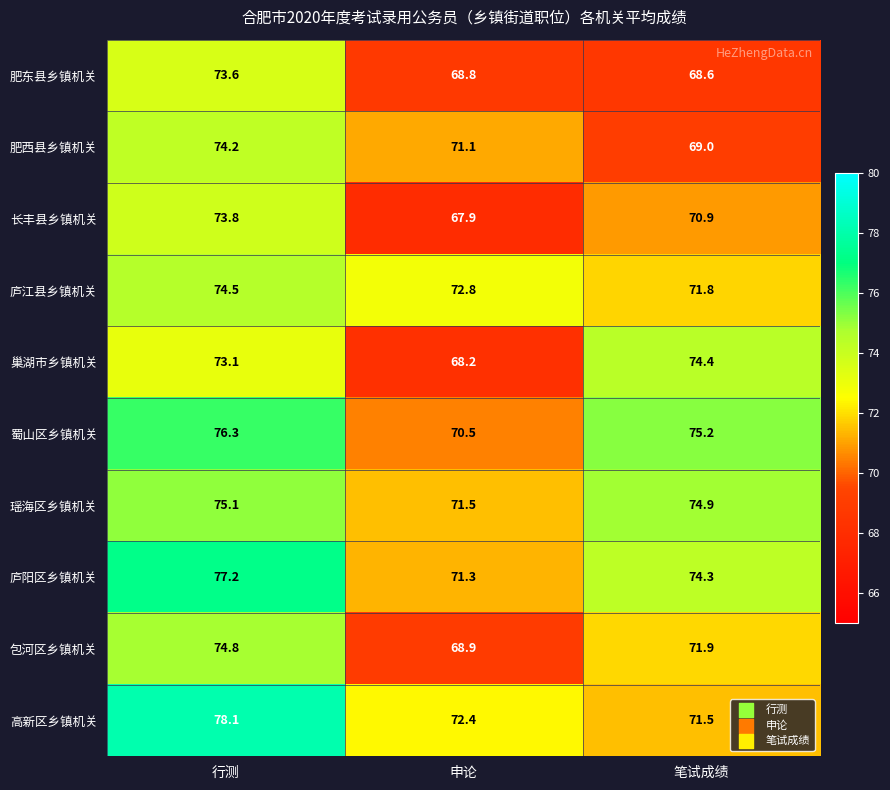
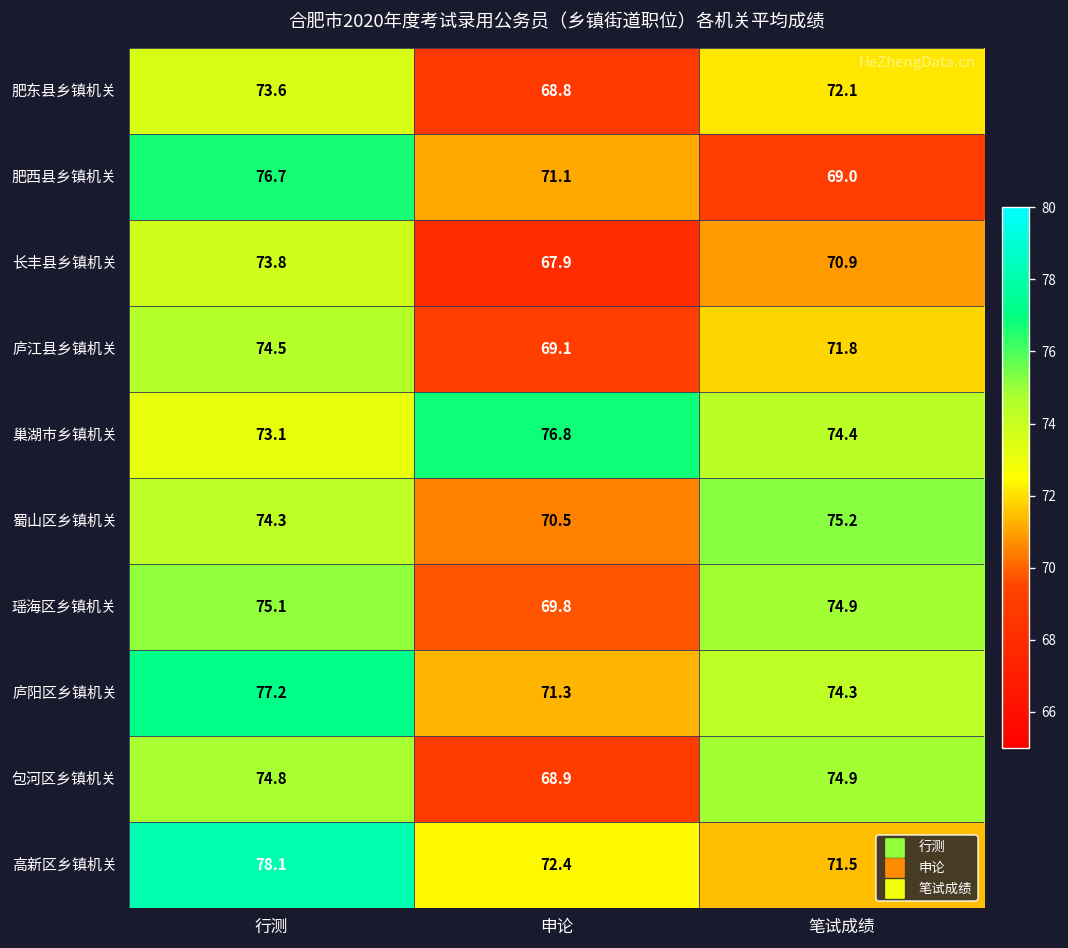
  {
    "肥东县乡镇机关": {
      "行测": 73.6,
      "申论": 68.8,
-     "笔试成绩": 68.6
+     "笔试成绩": 72.1
    },
    "肥西县乡镇机关": {
-     "行测": 74.2,
+     "行测": 76.7,
      "申论": 71.1,
      "笔试成绩": 69.0
    },
    "长丰县乡镇机关": {
      "行测": 73.8,
      "申论": 67.9,
      "笔试成绩": 70.9
    },
    "庐江县乡镇机关": {
      "行测": 74.5,
-     "申论": 72.8,
+     "申论": 69.1,
      "笔试成绩": 71.8
    },
    "巢湖市乡镇机关": {
      "行测": 73.1,
-     "申论": 68.2,
+     "申论": 76.8,
      "笔试成绩": 74.4
    },
    "蜀山区乡镇机关": {
-     "行测": 76.3,
+     "行测": 74.3,
      "申论": 70.5,
      "笔试成绩": 75.2
    },
    "瑶海区乡镇机关": {
      "行测": 75.1,
-     "申论": 71.5,
+     "申论": 69.8,
      "笔试成绩": 74.9
    },
    "庐阳区乡镇机关": {
      "行测": 77.2,
      "申论": 71.3,
      "笔试成绩": 74.3
    },
    "包河区乡镇机关": {
      "行测": 74.8,
      "申论": 68.9,
-     "笔试成绩": 71.9
+     "笔试成绩": 74.9
    },
    "高新区乡镇机关": {
      "行测": 78.1,
      "申论": 72.4,
      "笔试成绩": 71.5
    }
  }
